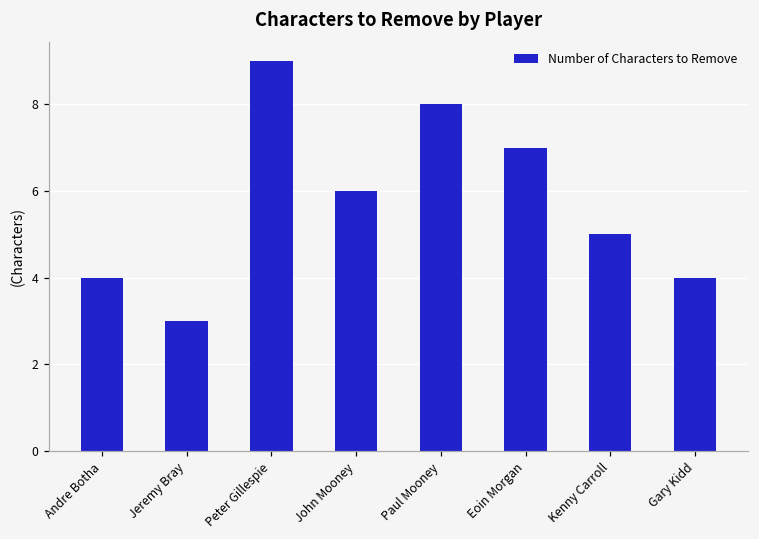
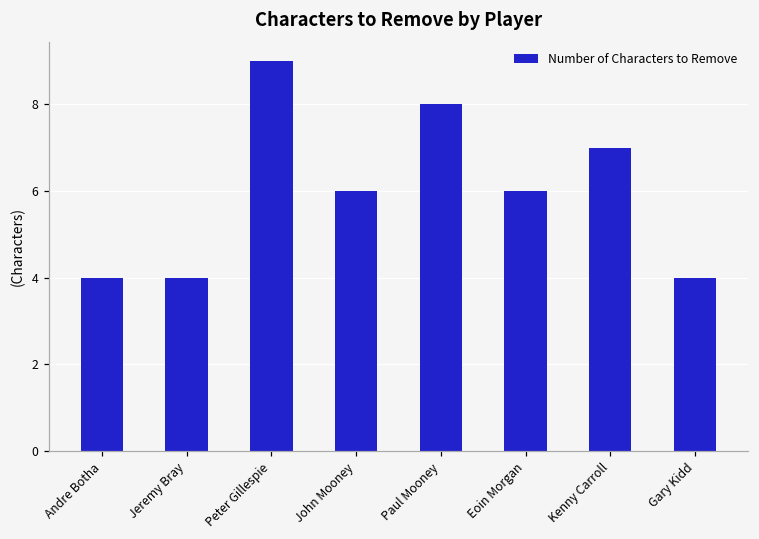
  {
    "Andre Botha": 4,
-   "Jeremy Bray": 3,
+   "Jeremy Bray": 4,
    "Peter Gillespie": 9,
    "John Mooney": 6,
    "Paul Mooney": 8,
-   "Eoin Morgan": 7,
-   "Kenny Carroll": 5,
+   "Eoin Morgan": 6,
+   "Kenny Carroll": 7,
    "Gary Kidd": 4
  }
